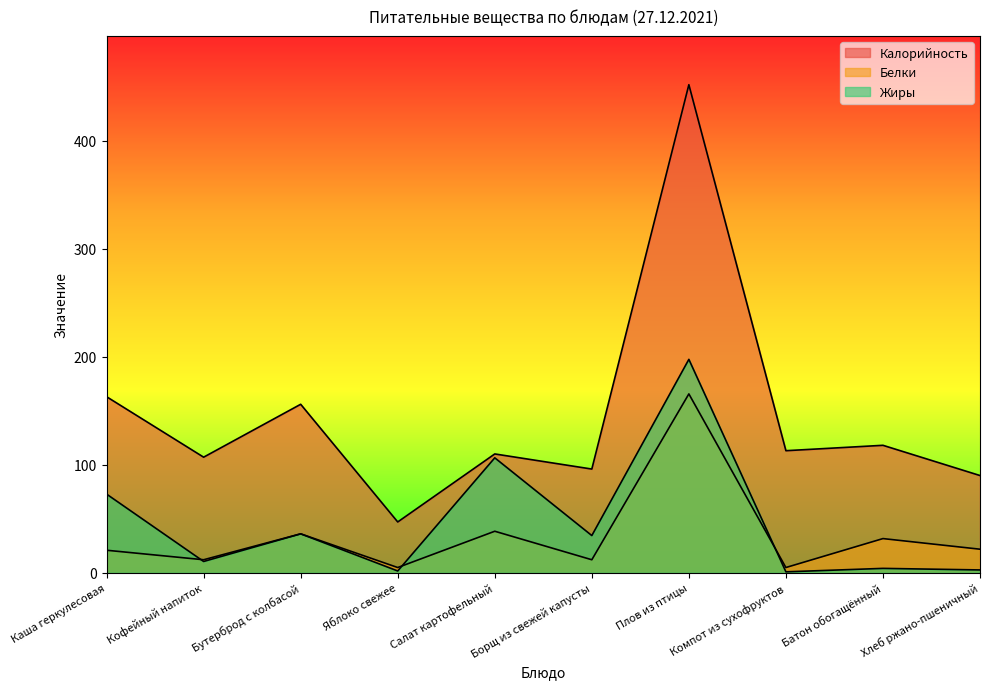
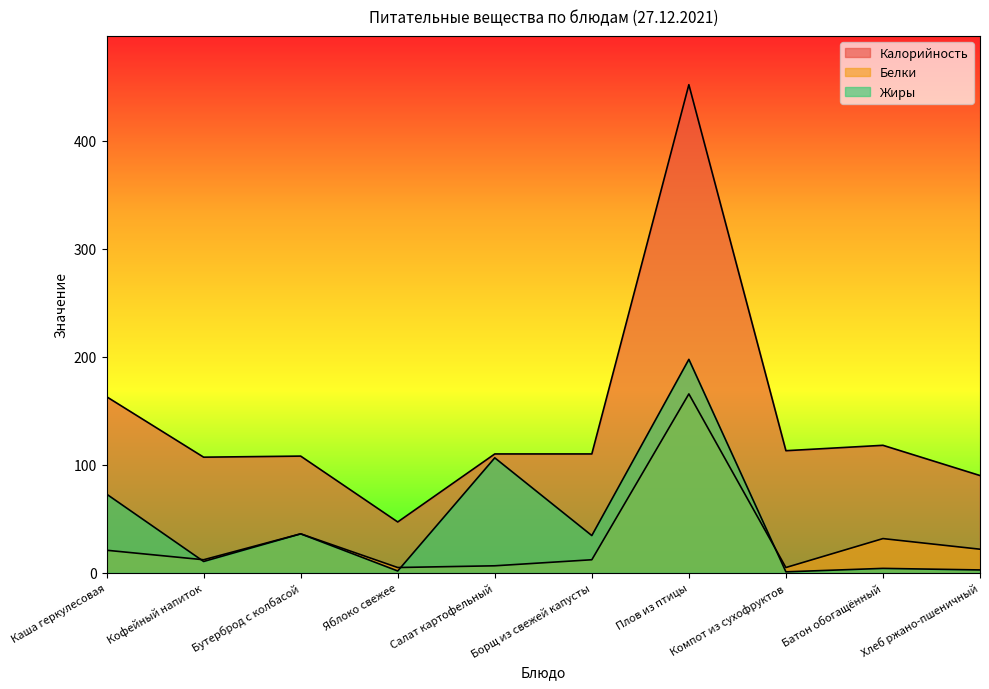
  {
    "Калорийность": {
      "Каша геркулесовая": 163,
      "Кофейный напиток": 107,
-     "Бутерброд с колбасой": 156,
+     "Бутерброд с колбасой": 108,
      "Яблоко свежее": 47,
      "Салат картофельный": 110,
-     "Борщ из свежей капусты": 96,
+     "Борщ из свежей капусты": 110,
      "Плов из птицы": 452,
      "Компот из сухофруктов": 113,
      "Батон обогащённый": 118,
      "Хлеб ржано-пшеничный": 90
    },
    "Белки": {
      "Каша геркулесовая": 21,
      "Яблоко свежее": 5,
-     "Салат картофельный": 38,
+     "Салат картофельный": 6,
      "Борщ из свежей капусты": 12,
      "Плов из птицы": 166,
      "Компот из сухофруктов": 5,
      "Батон обогащённый": 32,
      "Хлеб ржано-пшеничный": 22
    },
    "Жиры": {
      "Каша геркулесовая": 73,
      "Яблоко свежее": 2,
      "Салат картофельный": 106,
      "Борщ из свежей капусты": 34,
      "Плов из птицы": 198,
      "Компот из сухофруктов": 1,
      "Батон обогащённый": 4,
      "Хлеб ржано-пшеничный": 3
    }
  }
